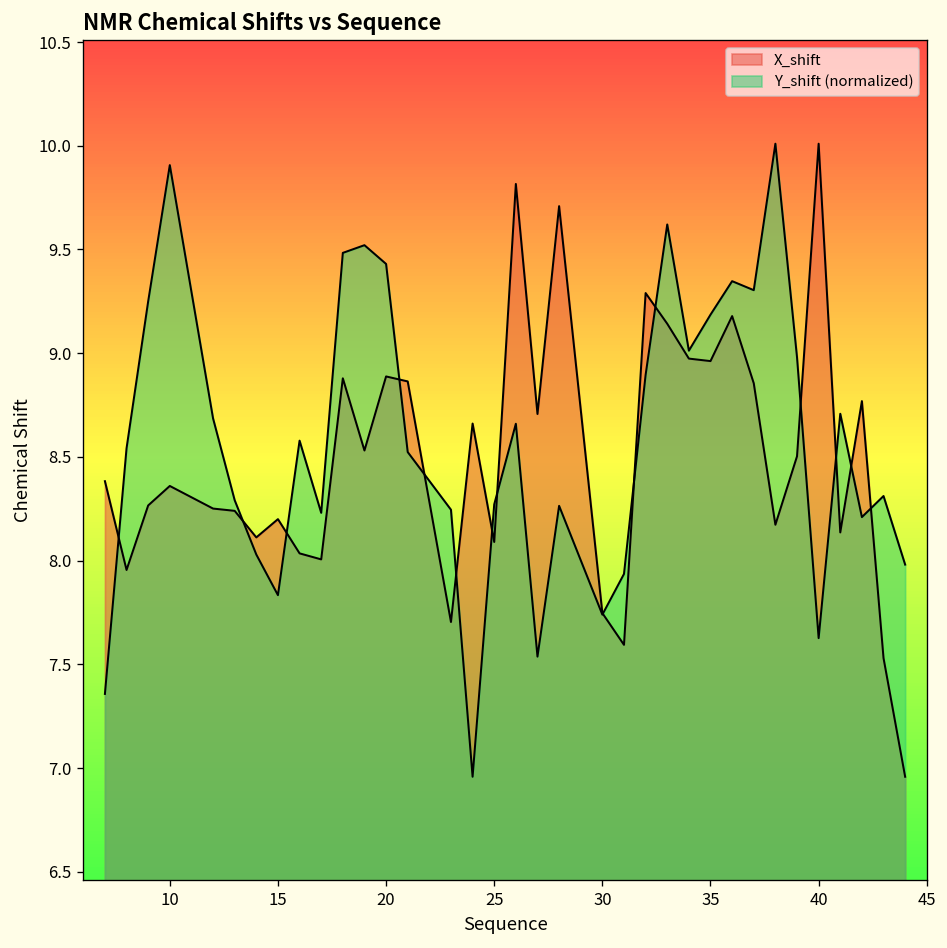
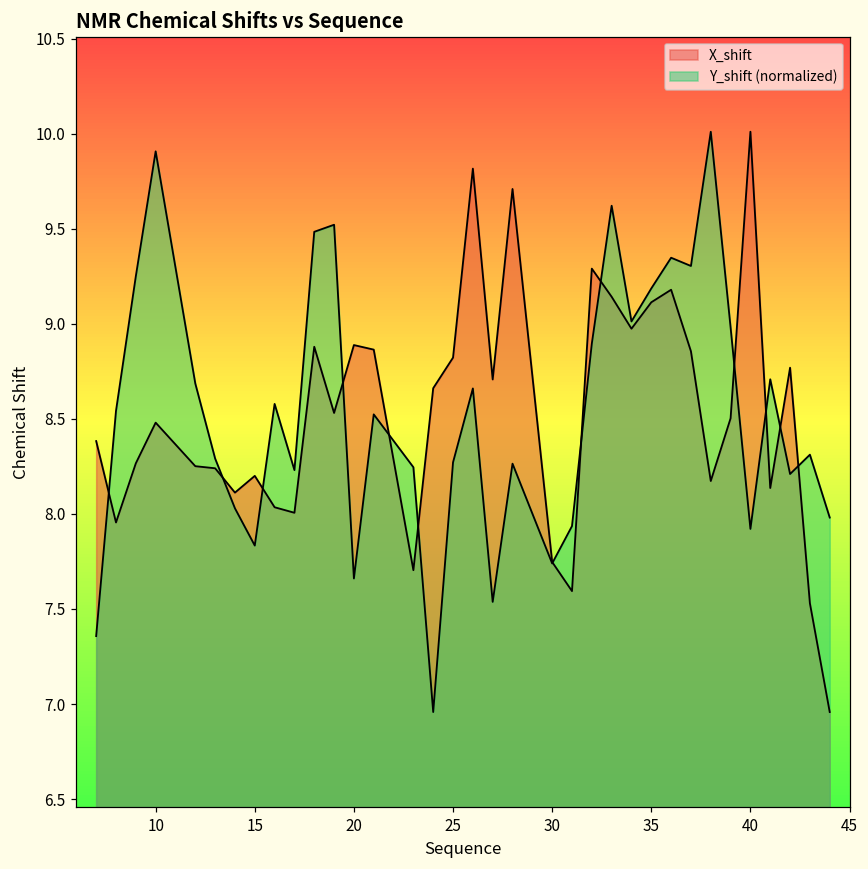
  {
    "X_shift": {
-     "10": 8.36,
+     "10": 8.48,
      "15": 8.20,
      "20": 8.89,
-     "25": 8.09,
-     "35": 8.96,
+     "25": 8.82,
+     "35": 9.11,
      "40": 10.01
    },
    "Y_shift (normalized)": {
      "10": 9.91,
      "15": 7.83,
-     "20": 9.43,
+     "20": 7.66,
      "25": 8.27,
      "35": 9.19,
-     "40": 7.63
+     "40": 7.92
    }
  }
